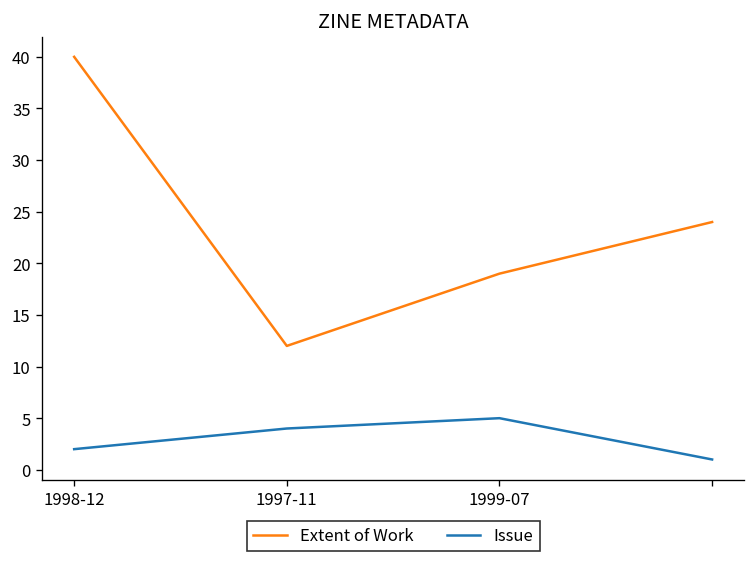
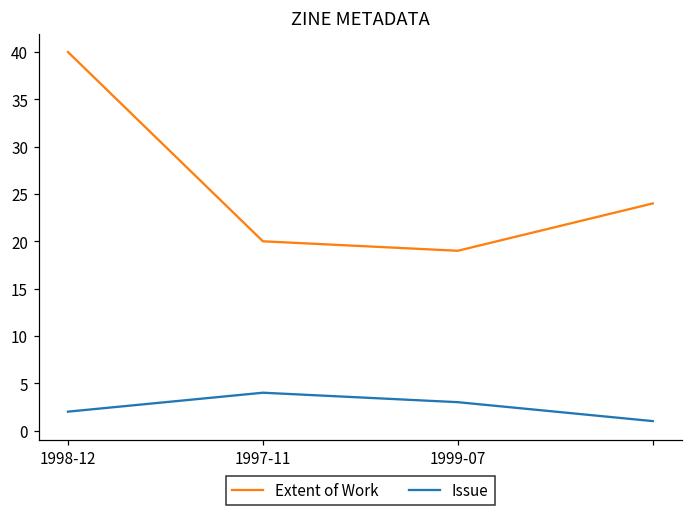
  {
    "Extent of Work": {
      "1998-12": 40,
-     "1997-11": 12,
+     "1997-11": 20,
      "1999-07": 19
    },
    "Issue": {
      "1998-12": 2,
      "1997-11": 4,
-     "1999-07": 5
+     "1999-07": 3
    }
  }
